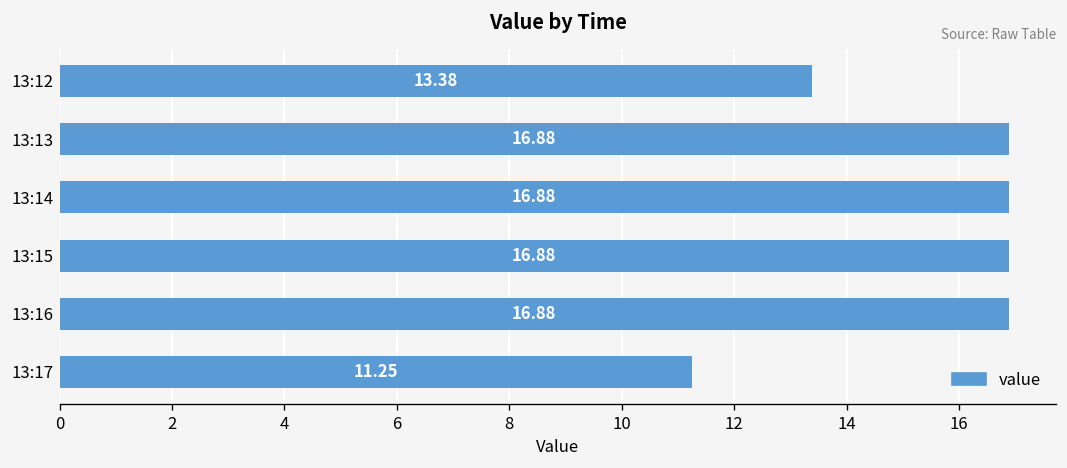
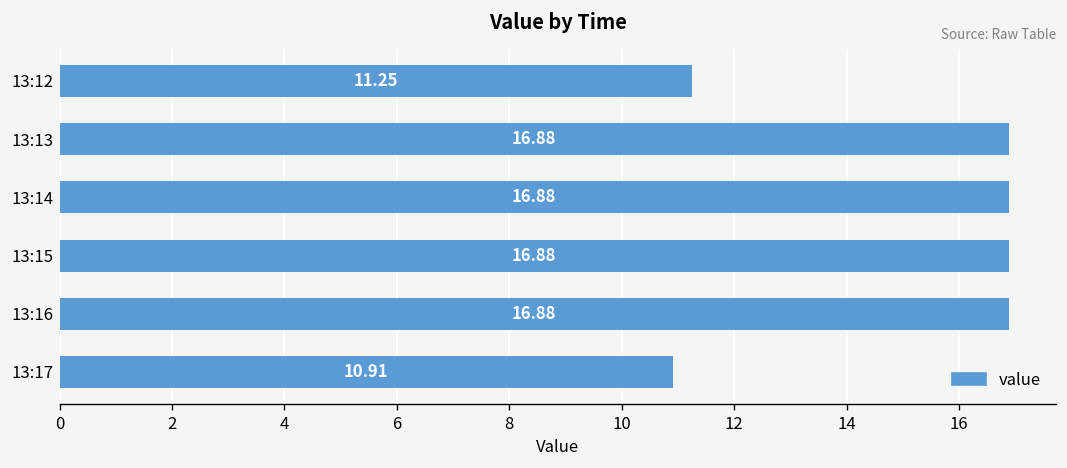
  {
-   "13:12": 13.38,
+   "13:12": 11.25,
    "13:13": 16.88,
    "13:14": 16.88,
    "13:15": 16.88,
    "13:16": 16.88,
-   "13:17": 11.25
+   "13:17": 10.91
  }
